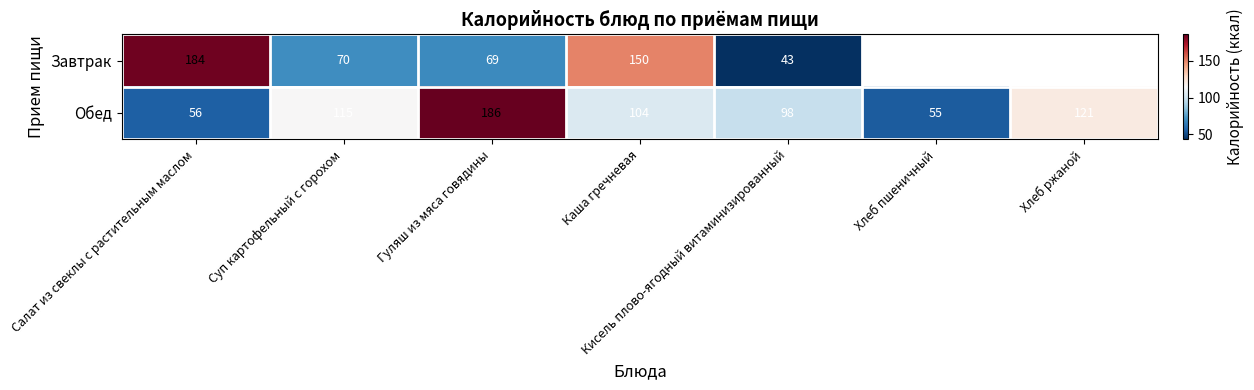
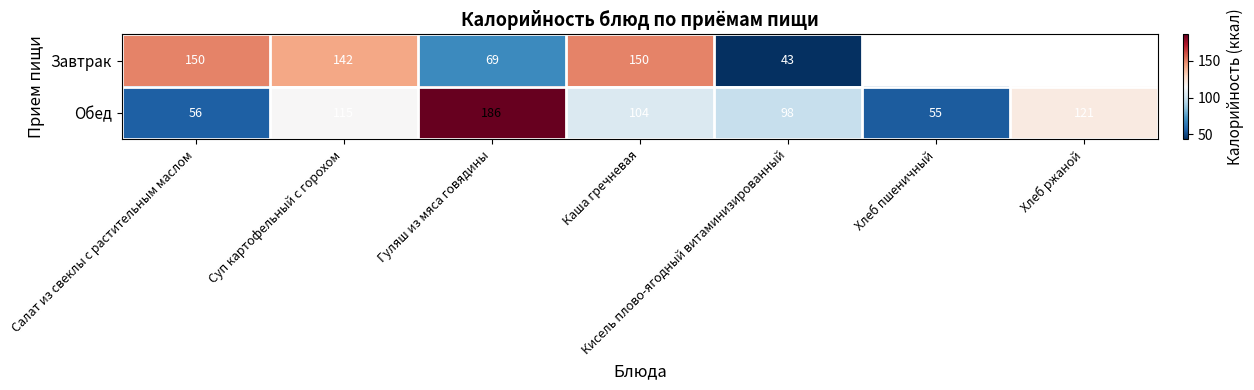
  {
    "Завтрак": {
-     "Салат из свеклы с растительным маслом": 184,
-     "Суп картофельный с горохом": 70,
+     "Салат из свеклы с растительным маслом": 150,
+     "Суп картофельный с горохом": 142,
      "Гуляш из мяса говядины": 69,
      "Каша гречневая": 150,
      "Кисель плово-ягодный витаминизированный": 43
    },
    "Обед": {
      "Салат из свеклы с растительным маслом": 56,
      "Гуляш из мяса говядины": 186,
      "Кисель плово-ягодный витаминизированный": 98,
      "Хлеб пшеничный": 55
    }
  }
